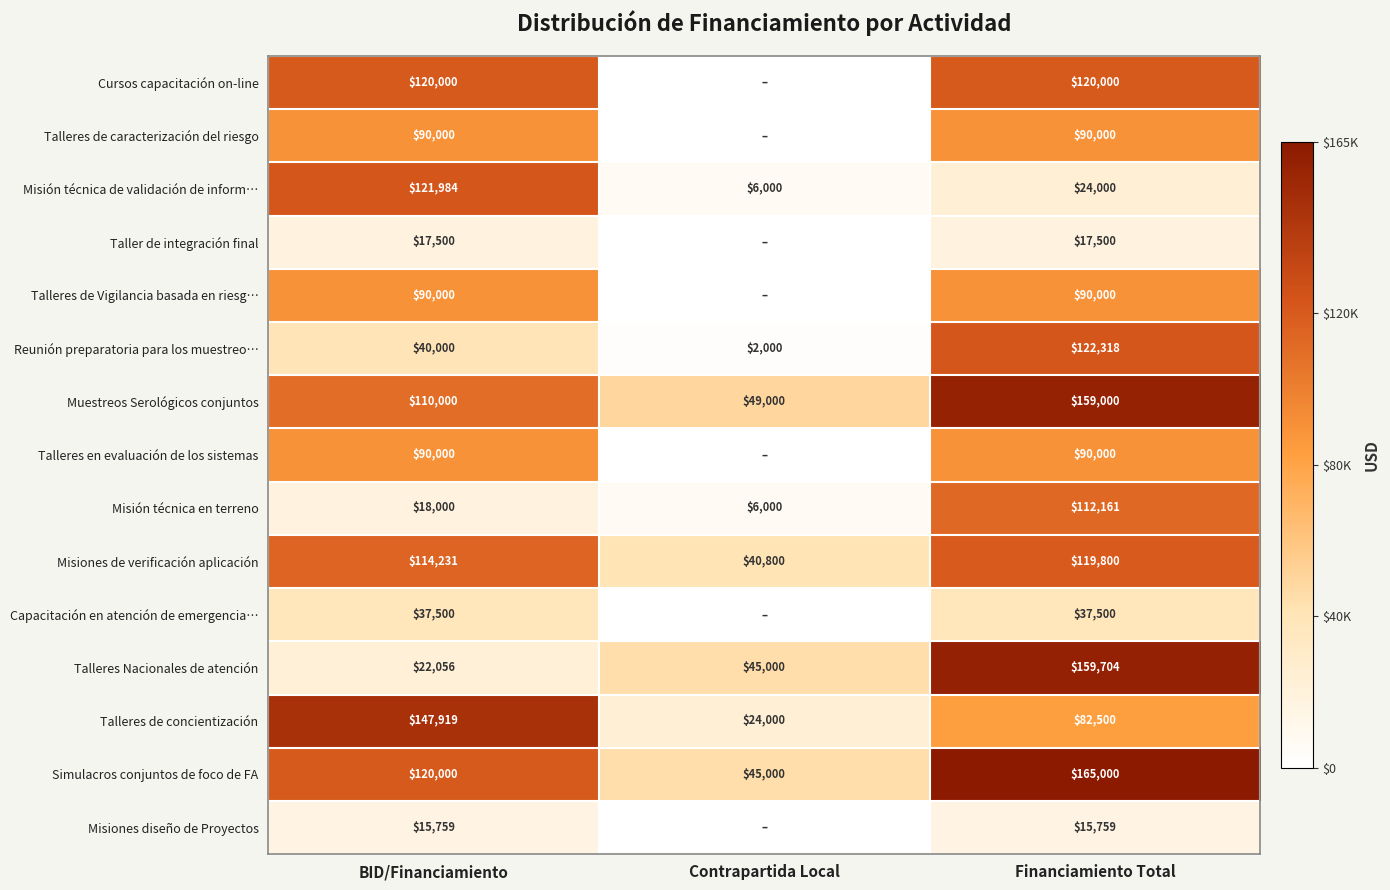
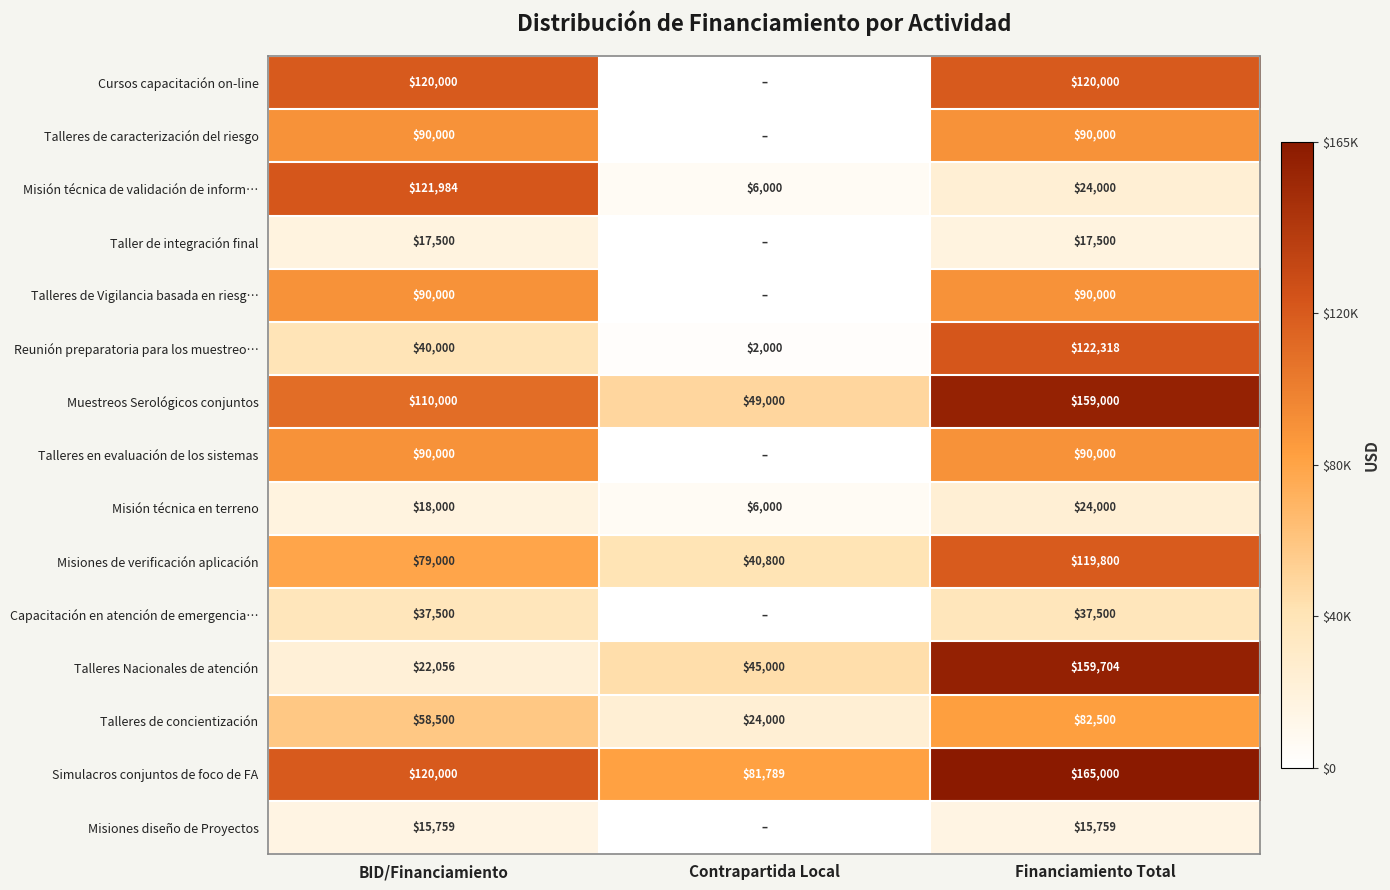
  {
    "Cursos capacitación on-line": {
      "BID/Financiamiento": "$120,000",
      "Financiamiento Total": "$120,000"
    },
    "Talleres de caracterización del riesgo": {
      "BID/Financiamiento": "$90,000",
      "Financiamiento Total": "$90,000"
    },
    "Misión técnica de validación de inform…": {
      "BID/Financiamiento": "$121,984",
      "Contrapartida Local": "$6,000",
      "Financiamiento Total": "$24,000"
    },
    "Taller de integración final": {
      "BID/Financiamiento": "$17,500",
      "Financiamiento Total": "$17,500"
    },
    "Talleres de Vigilancia basada en riesg…": {
      "BID/Financiamiento": "$90,000",
      "Financiamiento Total": "$90,000"
    },
    "Reunión preparatoria para los muestreo…": {
      "BID/Financiamiento": "$40,000",
      "Contrapartida Local": "$2,000",
      "Financiamiento Total": "$122,318"
    },
    "Muestreos Serológicos conjuntos": {
      "BID/Financiamiento": "$110,000",
      "Contrapartida Local": "$49,000",
      "Financiamiento Total": "$159,000"
    },
    "Talleres en evaluación de los sistemas": {
      "BID/Financiamiento": "$90,000",
      "Financiamiento Total": "$90,000"
    },
    "Misión técnica en terreno": {
      "BID/Financiamiento": "$18,000",
      "Contrapartida Local": "$6,000",
-     "Financiamiento Total": "$112,161"
+     "Financiamiento Total": "$24,000"
    },
    "Misiones de verificación aplicación": {
-     "BID/Financiamiento": "$114,231",
+     "BID/Financiamiento": "$79,000",
      "Contrapartida Local": "$40,800",
      "Financiamiento Total": "$119,800"
    },
    "Capacitación en atención de emergencia…": {
      "BID/Financiamiento": "$37,500",
      "Financiamiento Total": "$37,500"
    },
    "Talleres Nacionales de atención": {
      "BID/Financiamiento": "$22,056",
      "Contrapartida Local": "$45,000",
      "Financiamiento Total": "$159,704"
    },
    "Talleres de concientización": {
-     "BID/Financiamiento": "$147,919",
+     "BID/Financiamiento": "$58,500",
      "Contrapartida Local": "$24,000",
      "Financiamiento Total": "$82,500"
    },
    "Simulacros conjuntos de foco de FA": {
      "BID/Financiamiento": "$120,000",
-     "Contrapartida Local": "$45,000",
+     "Contrapartida Local": "$81,789",
      "Financiamiento Total": "$165,000"
    },
    "Misiones diseño de Proyectos": {
      "BID/Financiamiento": "$15,759",
      "Financiamiento Total": "$15,759"
    }
  }
